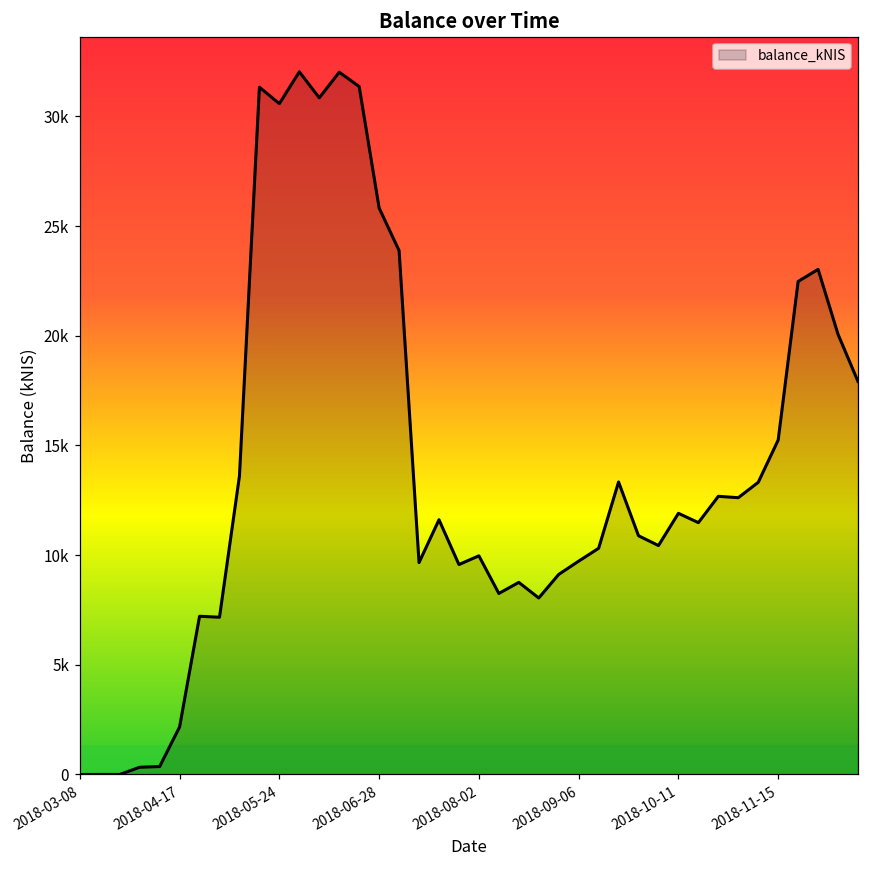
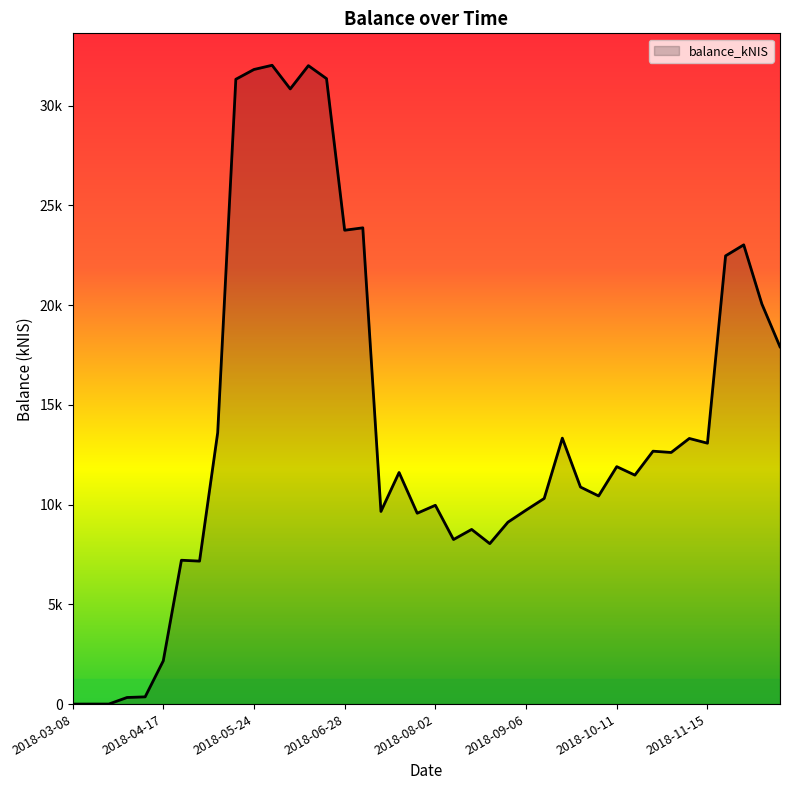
  {
    "2018-04-17": 2200,
-   "2018-05-24": 30600,
-   "2018-06-28": 25800,
+   "2018-05-24": 31800,
+   "2018-06-28": 23800,
    "2018-08-02": 10000,
    "2018-09-06": 9700,
    "2018-10-11": 11900,
-   "2018-11-15": 15200
+   "2018-11-15": 13100
  }
